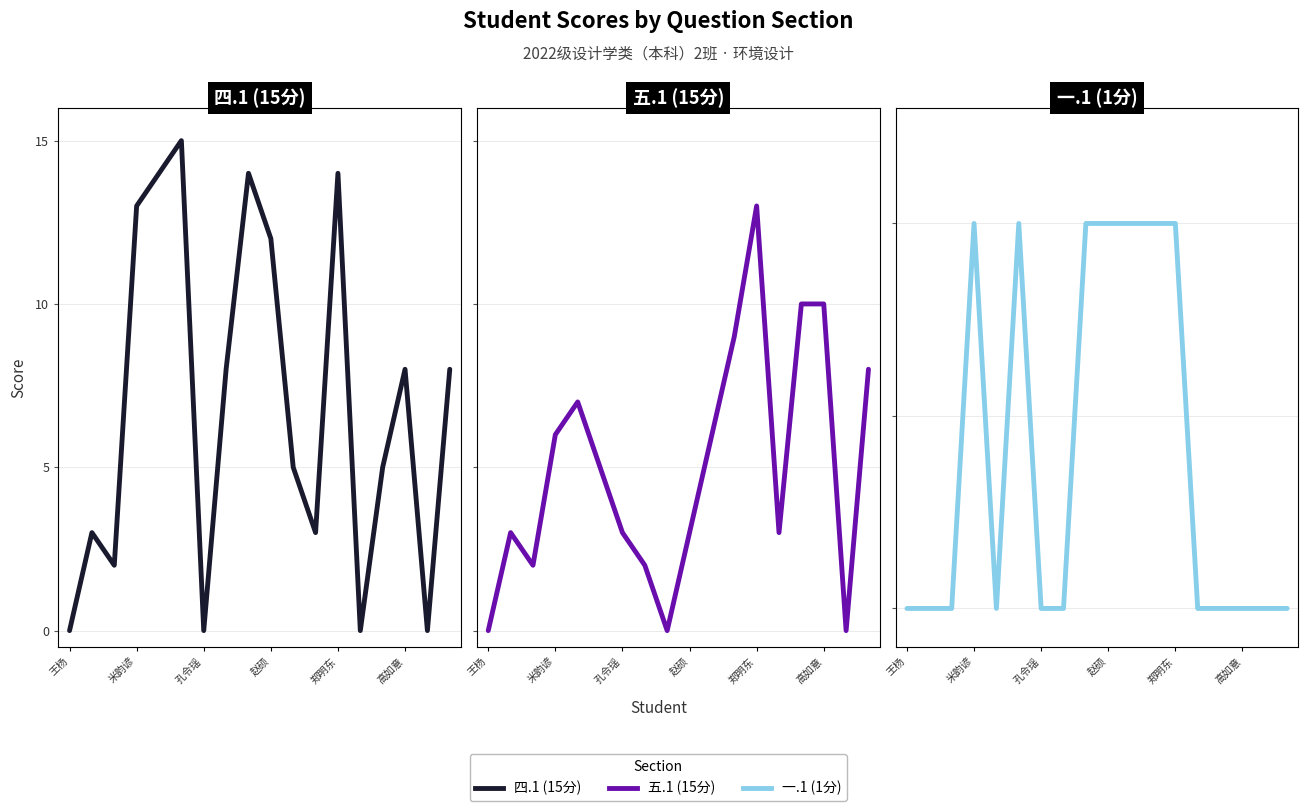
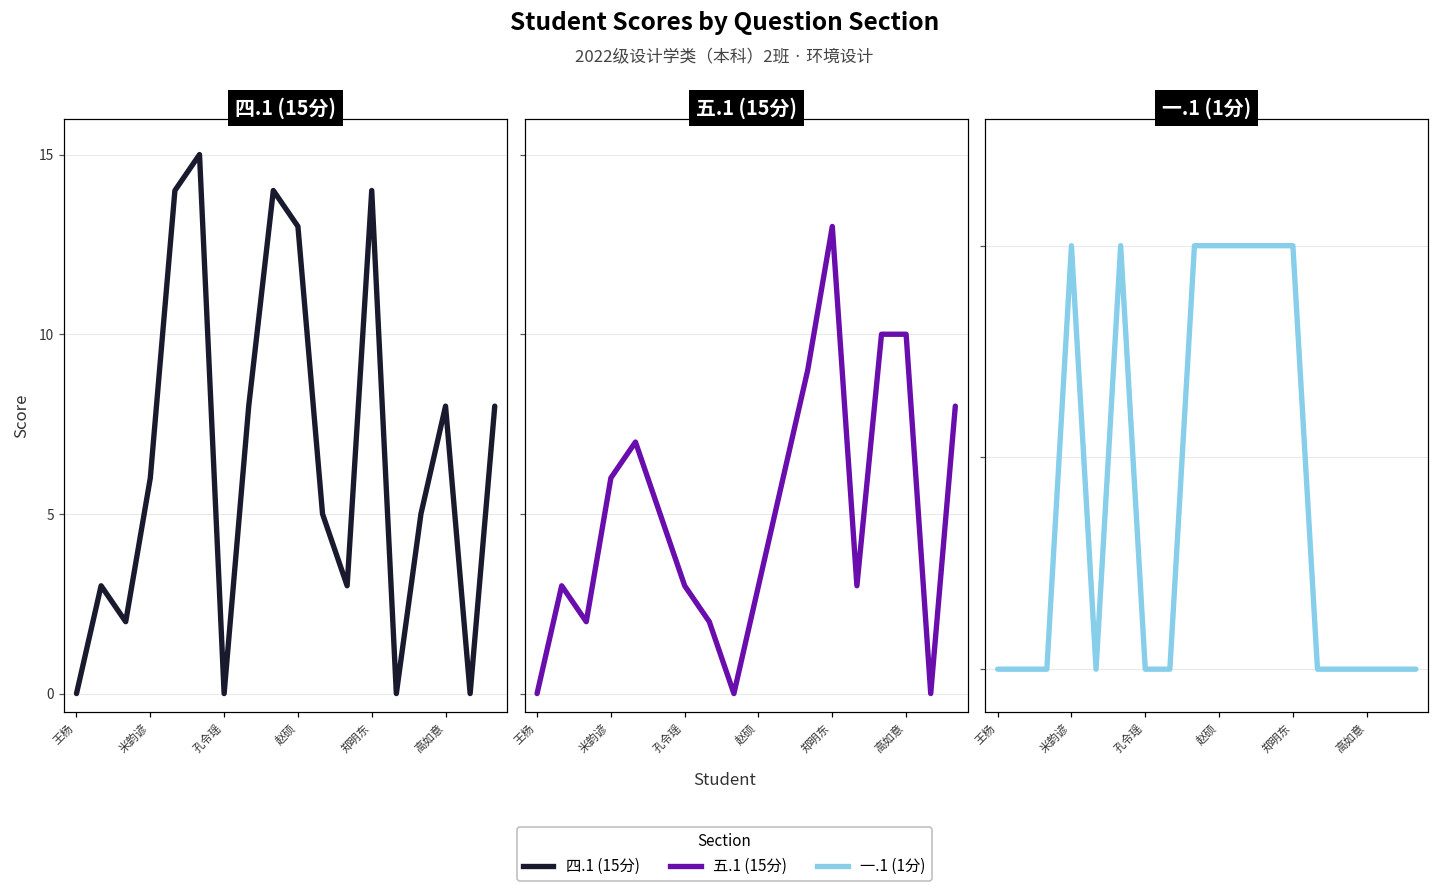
  {
    "四.1 (15分)": {
      "王杨": 0,
-     "米韵谚": 13,
+     "米韵谚": 6,
      "孔令瑶": 0,
-     "赵硕": 12,
+     "赵硕": 13,
      "郑明东": 14,
      "高如意": 8
    }
  }
